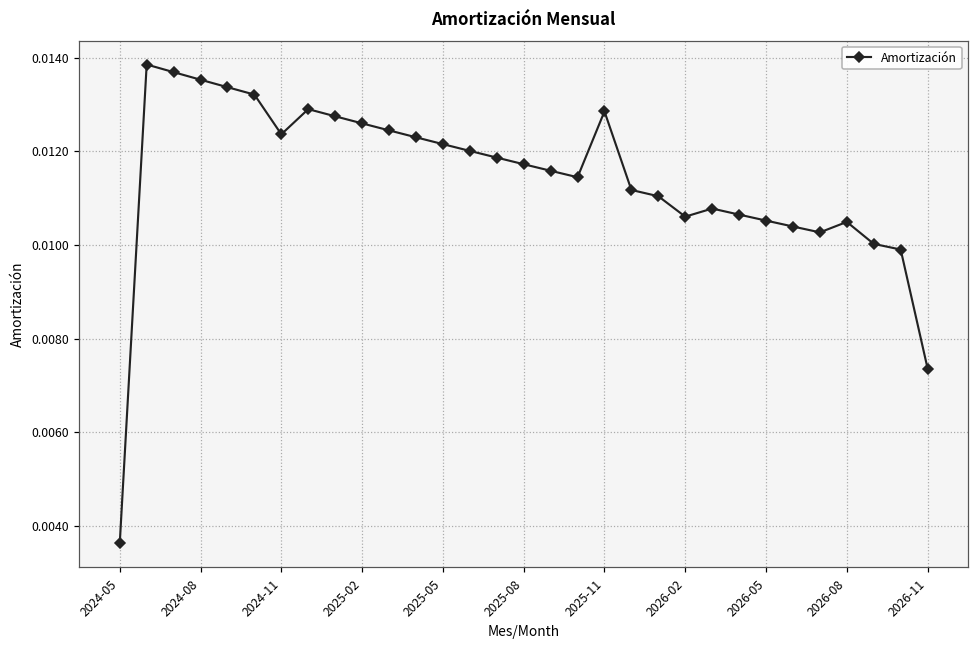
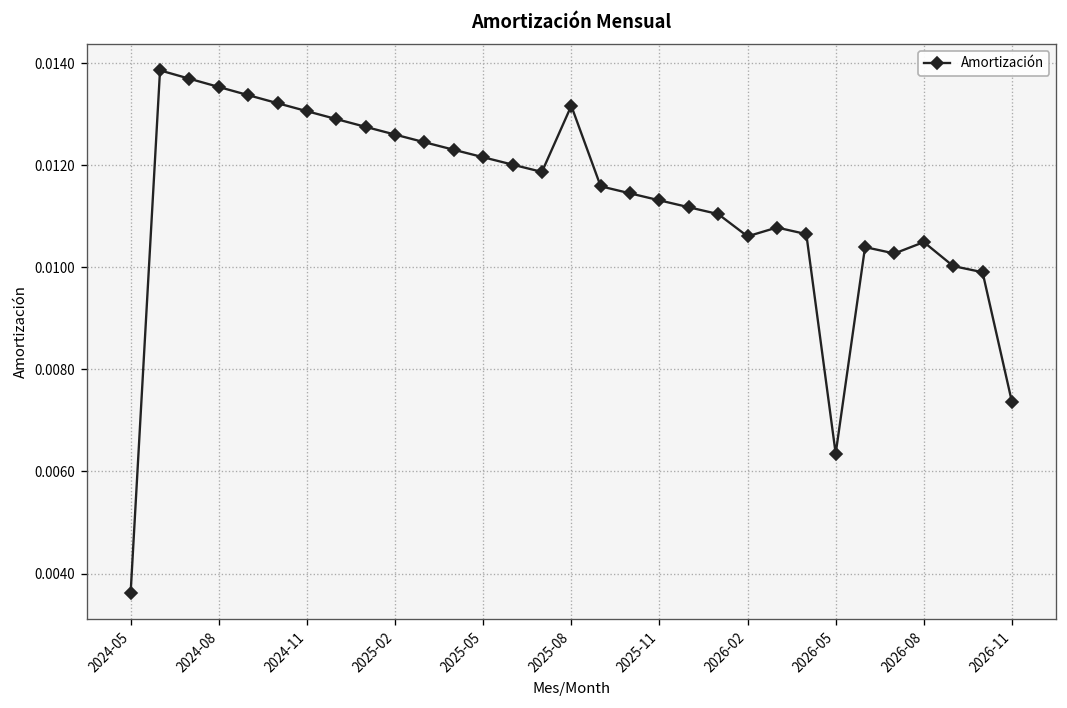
  {
    "2024-05": 0.0036,
    "2024-08": 0.0135,
-   "2024-11": 0.0124,
+   "2024-11": 0.0131,
    "2025-02": 0.0126,
    "2025-05": 0.0122,
-   "2025-08": 0.0117,
-   "2025-11": 0.0129,
+   "2025-08": 0.0132,
+   "2025-11": 0.0113,
    "2026-02": 0.0106,
-   "2026-05": 0.0105,
+   "2026-05": 0.0064,
    "2026-08": 0.0105,
    "2026-11": 0.0074
  }
